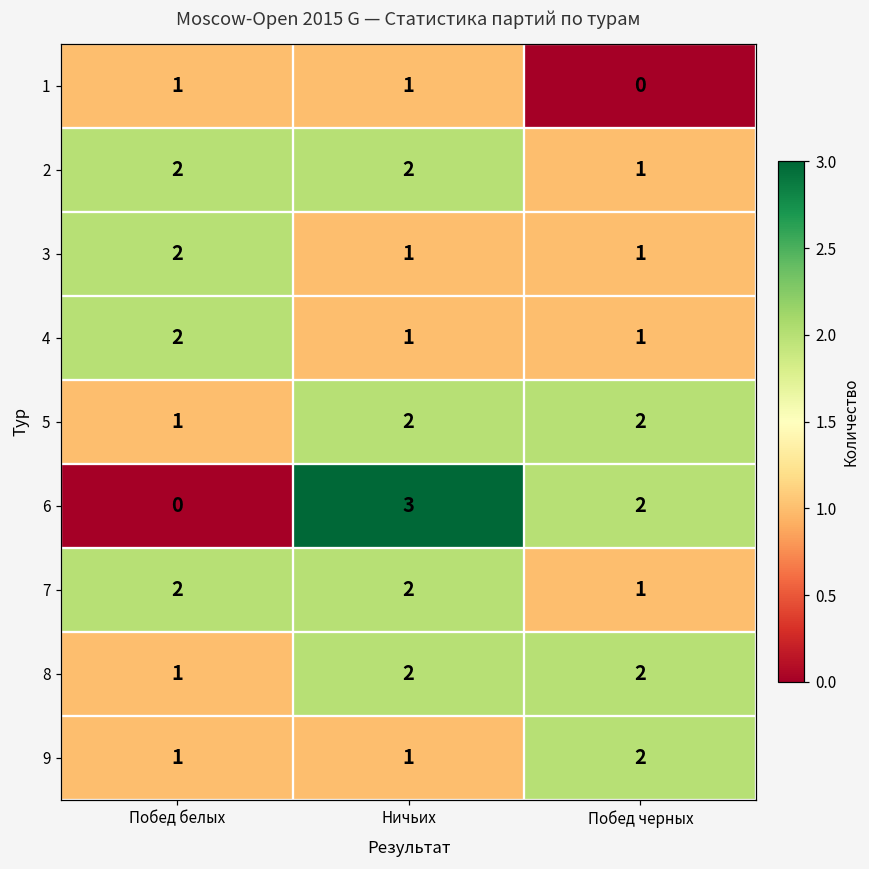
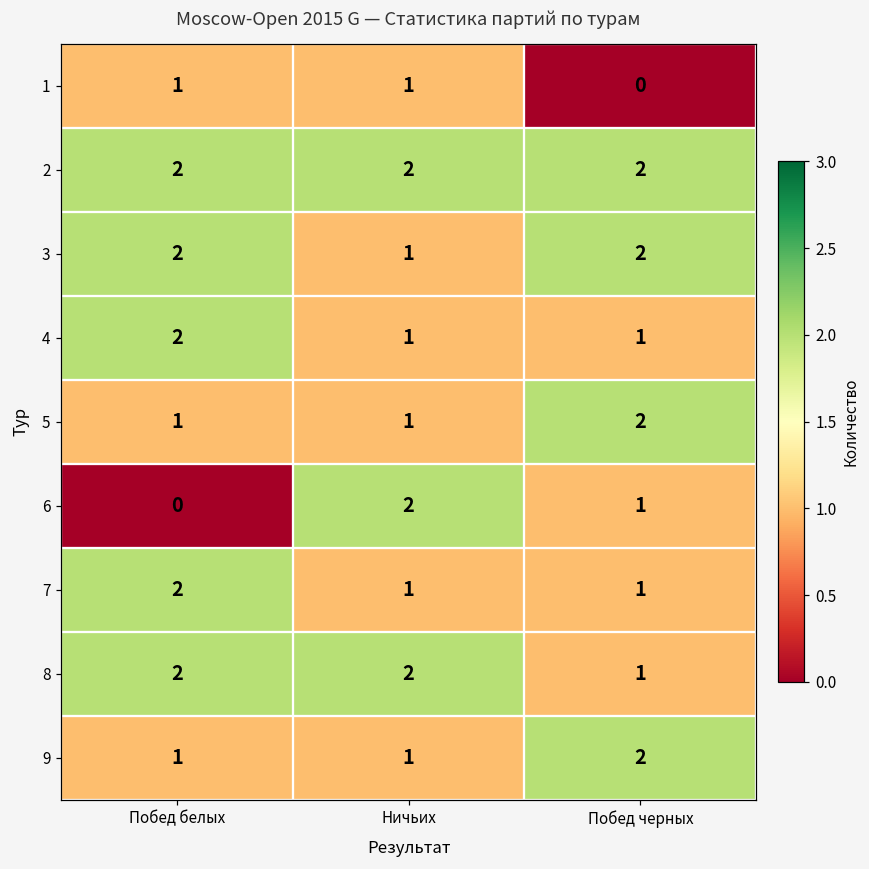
  {
    "1": {
      "Побед белых": 1,
      "Ничьих": 1,
      "Побед черных": 0
    },
    "2": {
      "Побед белых": 2,
      "Ничьих": 2,
-     "Побед черных": 1
+     "Побед черных": 2
    },
    "3": {
      "Побед белых": 2,
      "Ничьих": 1,
-     "Побед черных": 1
+     "Побед черных": 2
    },
    "4": {
      "Побед белых": 2,
      "Ничьих": 1,
      "Побед черных": 1
    },
    "5": {
      "Побед белых": 1,
-     "Ничьих": 2,
+     "Ничьих": 1,
      "Побед черных": 2
    },
    "6": {
      "Побед белых": 0,
-     "Ничьих": 3,
-     "Побед черных": 2
+     "Ничьих": 2,
+     "Побед черных": 1
    },
    "7": {
      "Побед белых": 2,
-     "Ничьих": 2,
+     "Ничьих": 1,
      "Побед черных": 1
    },
    "8": {
-     "Побед белых": 1,
+     "Побед белых": 2,
      "Ничьих": 2,
-     "Побед черных": 2
+     "Побед черных": 1
    },
    "9": {
      "Побед белых": 1,
      "Ничьих": 1,
      "Побед черных": 2
    }
  }
